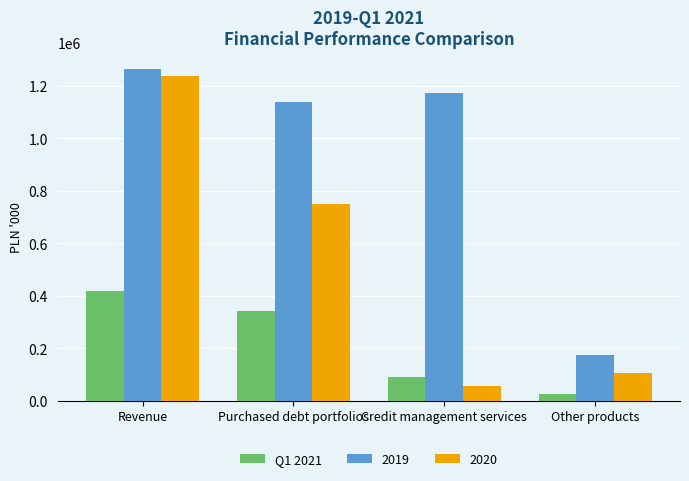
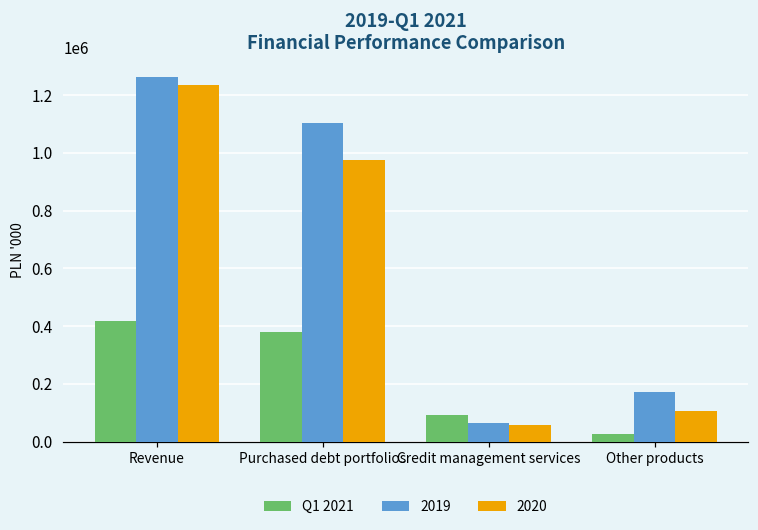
  {
    "Q1 2021": {
      "Revenue": 420000,
-     "Purchased debt portfolios": 340000,
+     "Purchased debt portfolios": 380000,
      "Credit management services": 90000,
      "Other products": 30000
    },
    "2019": {
      "Revenue": 1260000,
-     "Purchased debt portfolios": 1140000,
-     "Credit management services": 1170000,
+     "Purchased debt portfolios": 1100000,
+     "Credit management services": 70000,
      "Other products": 170000
    },
    "2020": {
      "Revenue": 1240000,
-     "Purchased debt portfolios": 750000,
+     "Purchased debt portfolios": 980000,
      "Credit management services": 60000,
      "Other products": 100000
    }
  }
